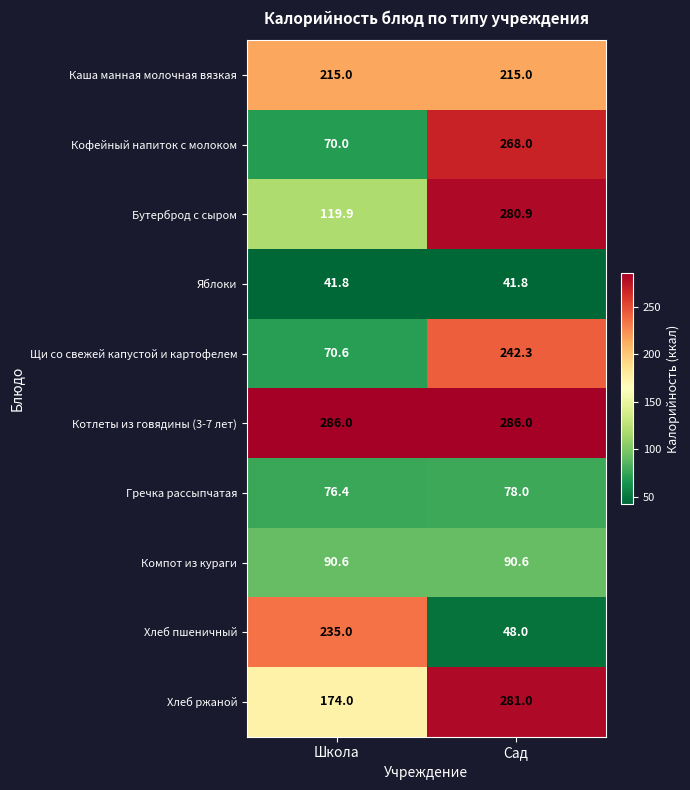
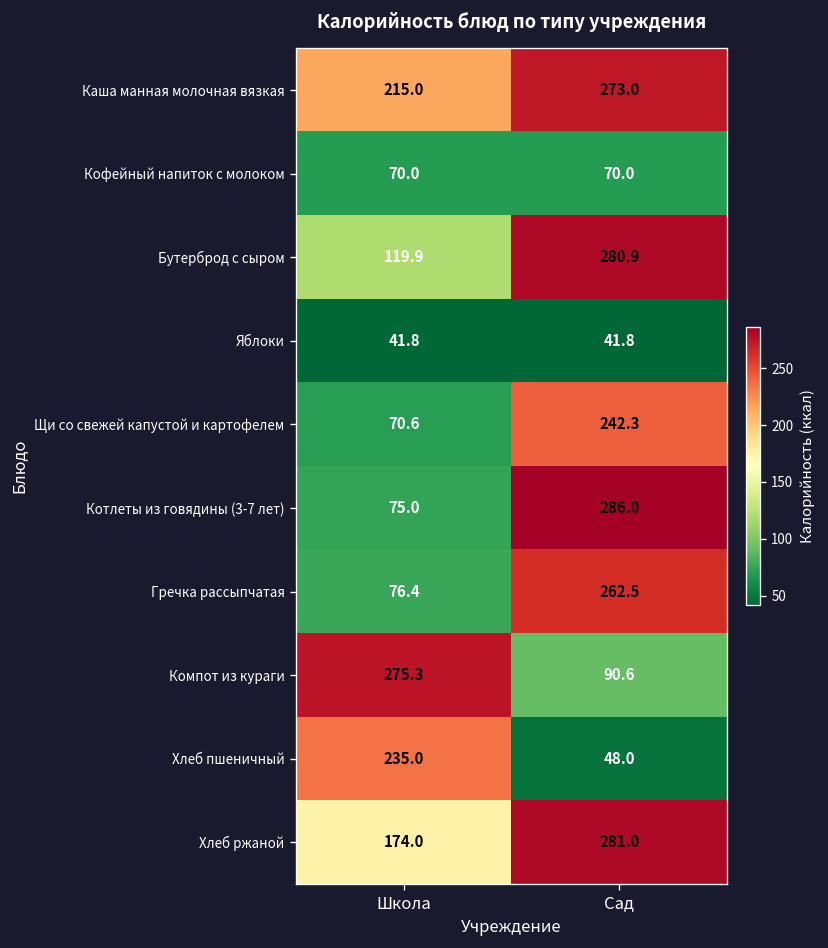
  {
    "Каша манная молочная вязкая": {
      "Школа": 215.0,
-     "Сад": 215.0
+     "Сад": 273.0
    },
    "Кофейный напиток с молоком": {
      "Школа": 70.0,
-     "Сад": 268.0
+     "Сад": 70.0
    },
    "Бутерброд с сыром": {
      "Школа": 119.9,
      "Сад": 280.9
    },
    "Яблоки": {
      "Школа": 41.8,
      "Сад": 41.8
    },
    "Щи со свежей капустой и картофелем": {
      "Школа": 70.6,
      "Сад": 242.3
    },
    "Котлеты из говядины (3-7 лет)": {
-     "Школа": 286.0,
+     "Школа": 75.0,
      "Сад": 286.0
    },
    "Гречка рассыпчатая": {
      "Школа": 76.4,
-     "Сад": 78.0
+     "Сад": 262.5
    },
    "Компот из кураги": {
-     "Школа": 90.6,
+     "Школа": 275.3,
      "Сад": 90.6
    },
    "Хлеб пшеничный": {
      "Школа": 235.0,
      "Сад": 48.0
    },
    "Хлеб ржаной": {
      "Школа": 174.0,
      "Сад": 281.0
    }
  }
